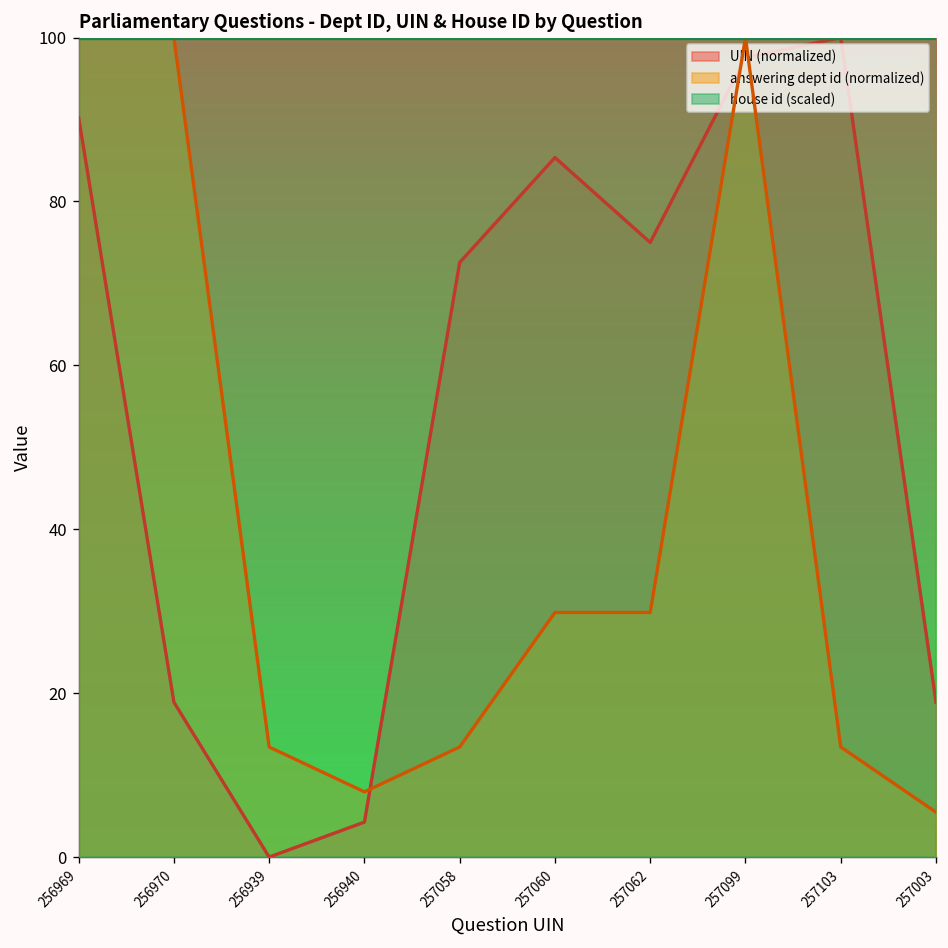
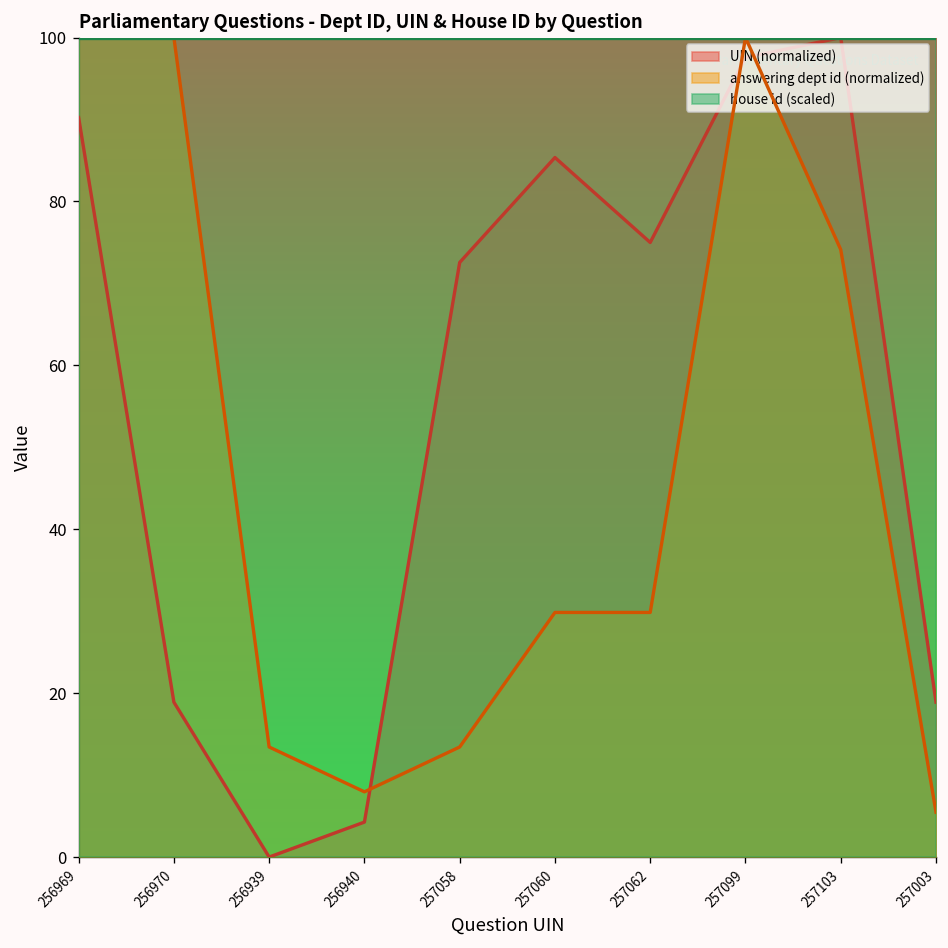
  {
    "UIN (normalized)": {
      "256969": 90,
      "256970": 19,
      "256939": 0,
      "256940": 4,
      "257058": 73,
      "257060": 85,
      "257062": 75,
      "257003": 19
    },
    "answering dept id (normalized)": {
      "256939": 13,
      "256940": 8,
      "257058": 13,
      "257060": 30,
      "257062": 30,
-     "257103": 13,
+     "257103": 74,
      "257003": 5
    },
    "house id (scaled)": {
      "256939": 100,
      "256940": 100,
      "257058": 100,
      "257060": 100,
      "257062": 100,
      "257003": 100
    }
  }
